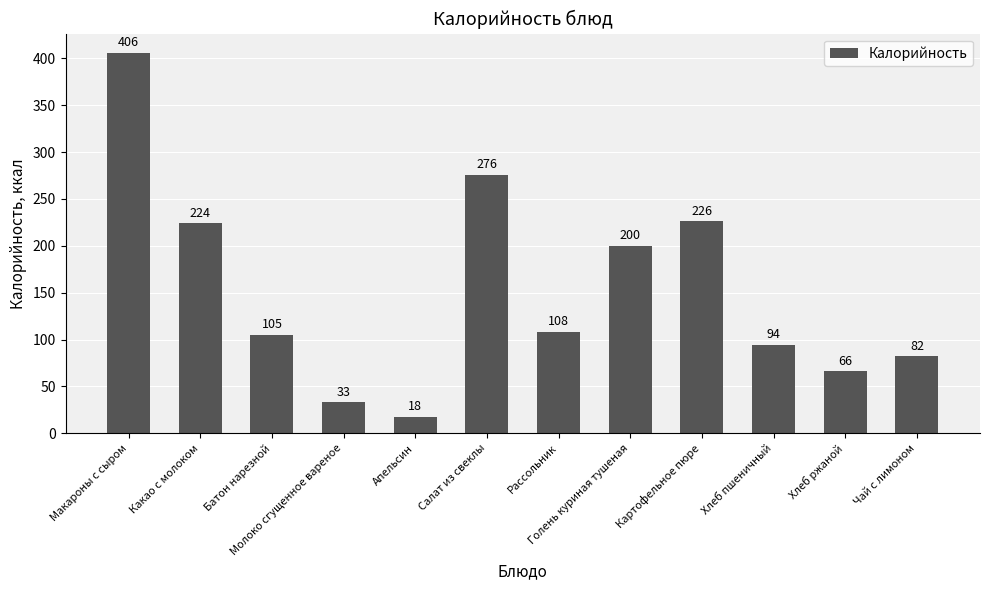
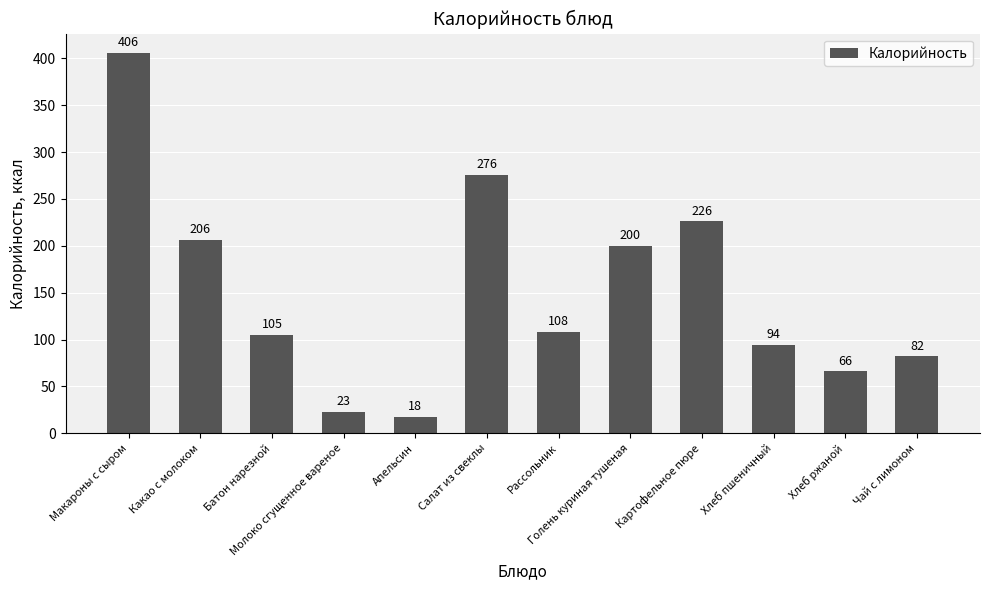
  {
    "Макароны с сыром": 406,
-   "Какао с молоком": 224,
+   "Какао с молоком": 206,
    "Батон нарезной": 105,
-   "Молоко сгущенное вареное": 33,
+   "Молоко сгущенное вареное": 23,
    "Апельсин": 18,
    "Салат из свеклы": 276,
    "Рассольник": 108,
    "Голень куриная тушеная": 200,
    "Картофельное пюре": 226,
    "Хлеб пшеничный": 94,
    "Хлеб ржаной": 66,
    "Чай с лимоном": 82
  }
